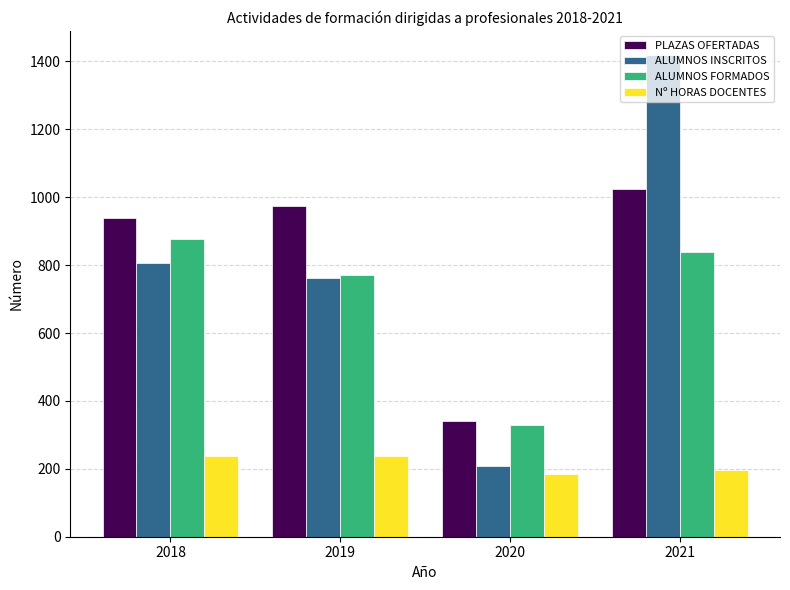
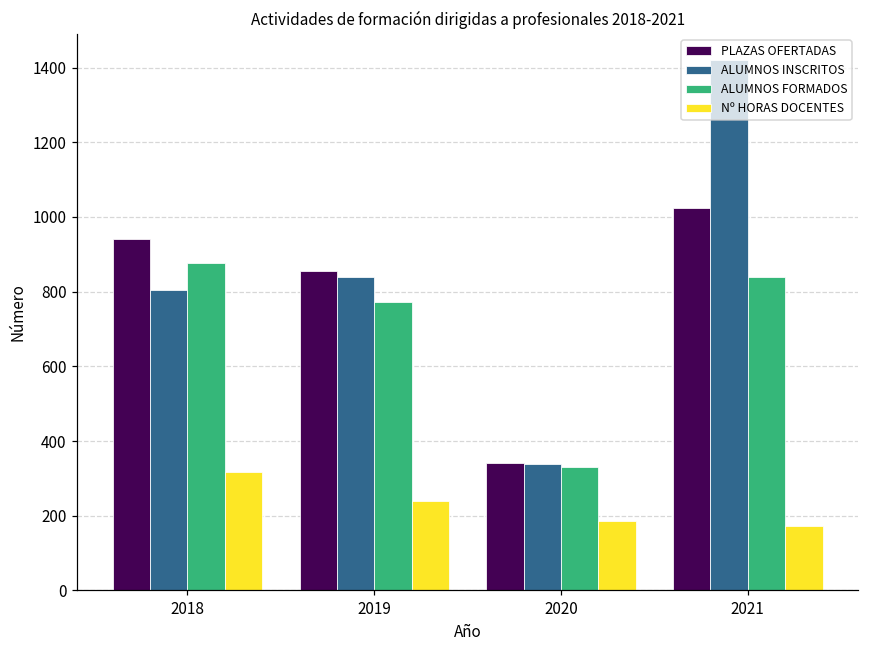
  {
    "PLAZAS OFERTADAS": {
      "2018": 940,
-     "2019": 970,
+     "2019": 850,
      "2020": 340,
      "2021": 1030
    },
    "ALUMNOS INSCRITOS": {
      "2018": 810,
-     "2019": 760,
-     "2020": 210
+     "2019": 840,
+     "2020": 340
    },
    "ALUMNOS FORMADOS": {
      "2018": 880,
      "2019": 770,
      "2020": 330,
      "2021": 840
    },
    "Nº HORAS DOCENTES": {
-     "2018": 240,
+     "2018": 320,
      "2019": 240,
      "2020": 190,
-     "2021": 200
+     "2021": 170
    }
  }
